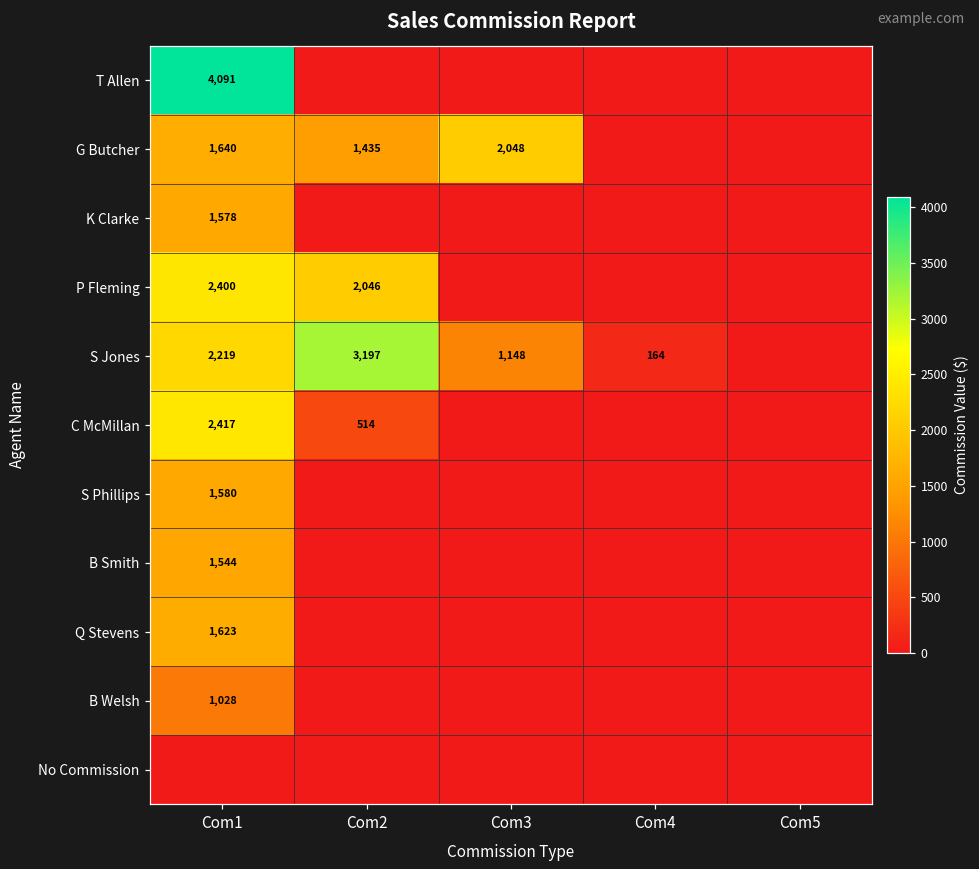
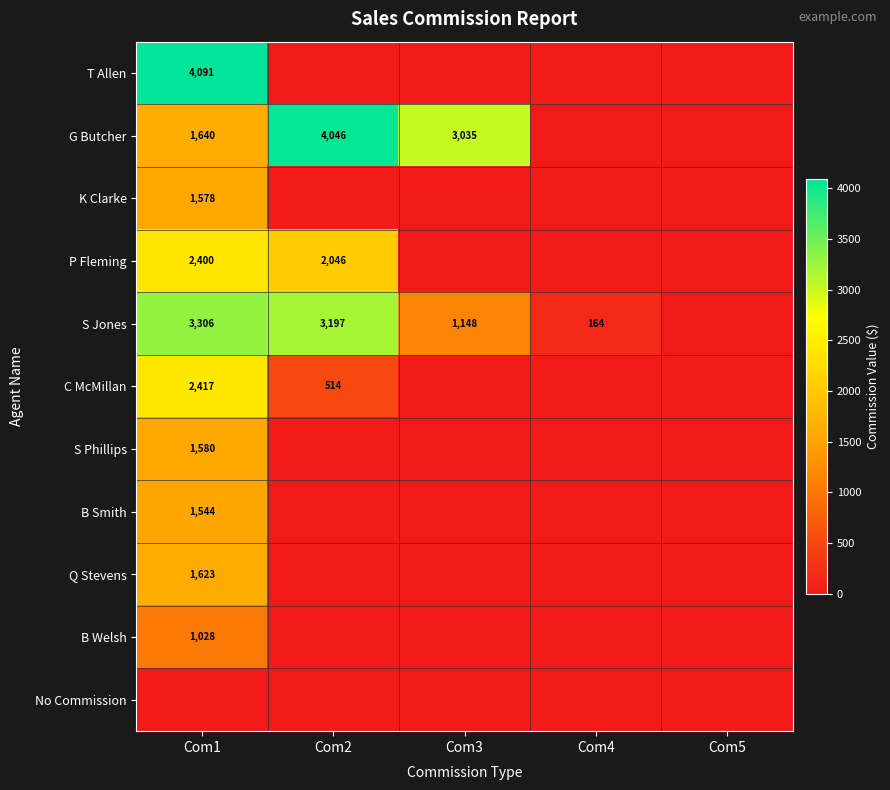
  {
    "T Allen": {
      "Com1": "4,091"
    },
    "G Butcher": {
      "Com1": "1,640",
-     "Com2": "1,435",
-     "Com3": "2,048"
+     "Com2": "4,046",
+     "Com3": "3,035"
    },
    "K Clarke": {
      "Com1": "1,578"
    },
    "P Fleming": {
      "Com1": "2,400",
      "Com2": "2,046"
    },
    "S Jones": {
-     "Com1": "2,219",
+     "Com1": "3,306",
      "Com2": "3,197",
      "Com3": "1,148",
      "Com4": "164"
    },
    "C McMillan": {
      "Com1": "2,417",
      "Com2": "514"
    },
    "S Phillips": {
      "Com1": "1,580"
    },
    "B Smith": {
      "Com1": "1,544"
    },
    "Q Stevens": {
      "Com1": "1,623"
    },
    "B Welsh": {
      "Com1": "1,028"
    }
  }
